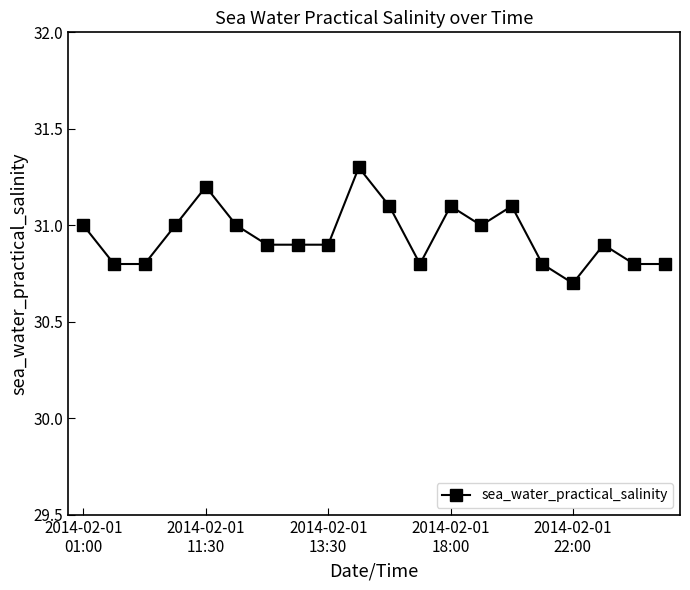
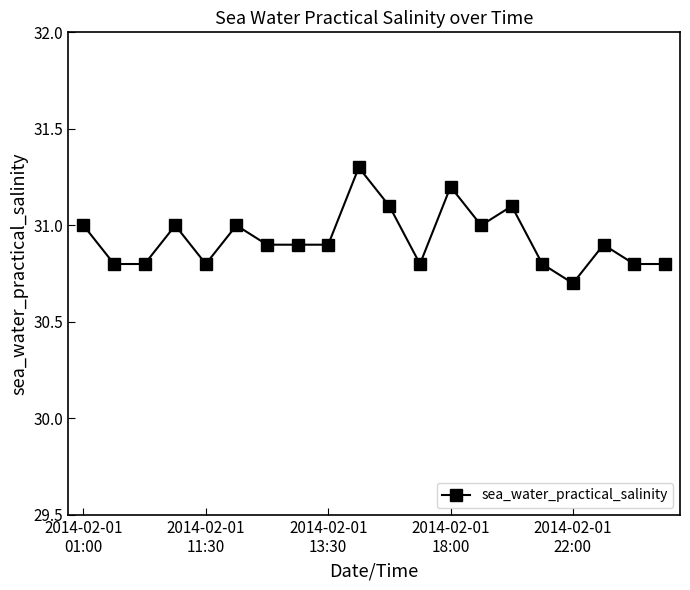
  {
    "2014-02-01 01:00": 31.0,
-   "2014-02-01 11:30": 31.2,
+   "2014-02-01 11:30": 30.8,
    "2014-02-01 13:30": 30.9,
-   "2014-02-01 18:00": 31.1,
+   "2014-02-01 18:00": 31.2,
    "2014-02-01 22:00": 30.7
  }
